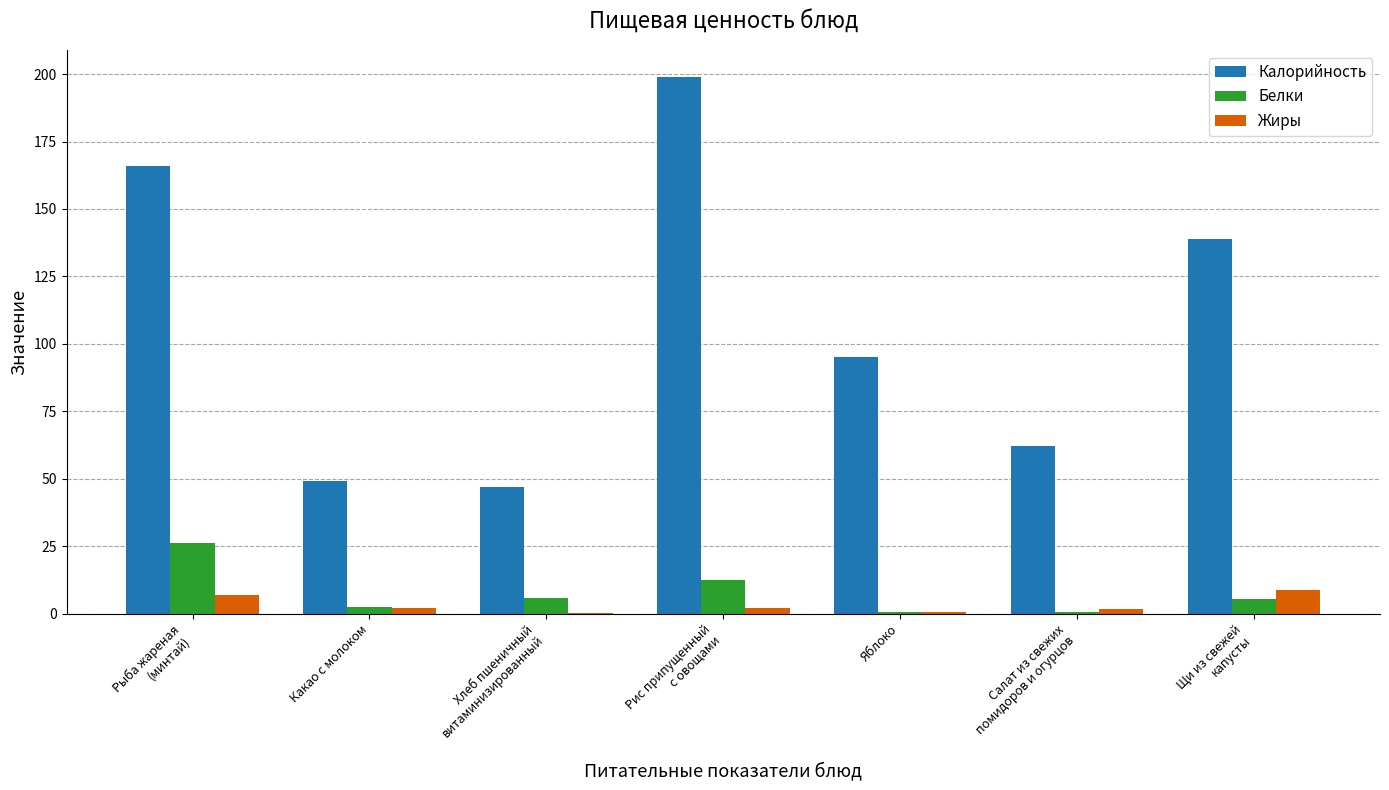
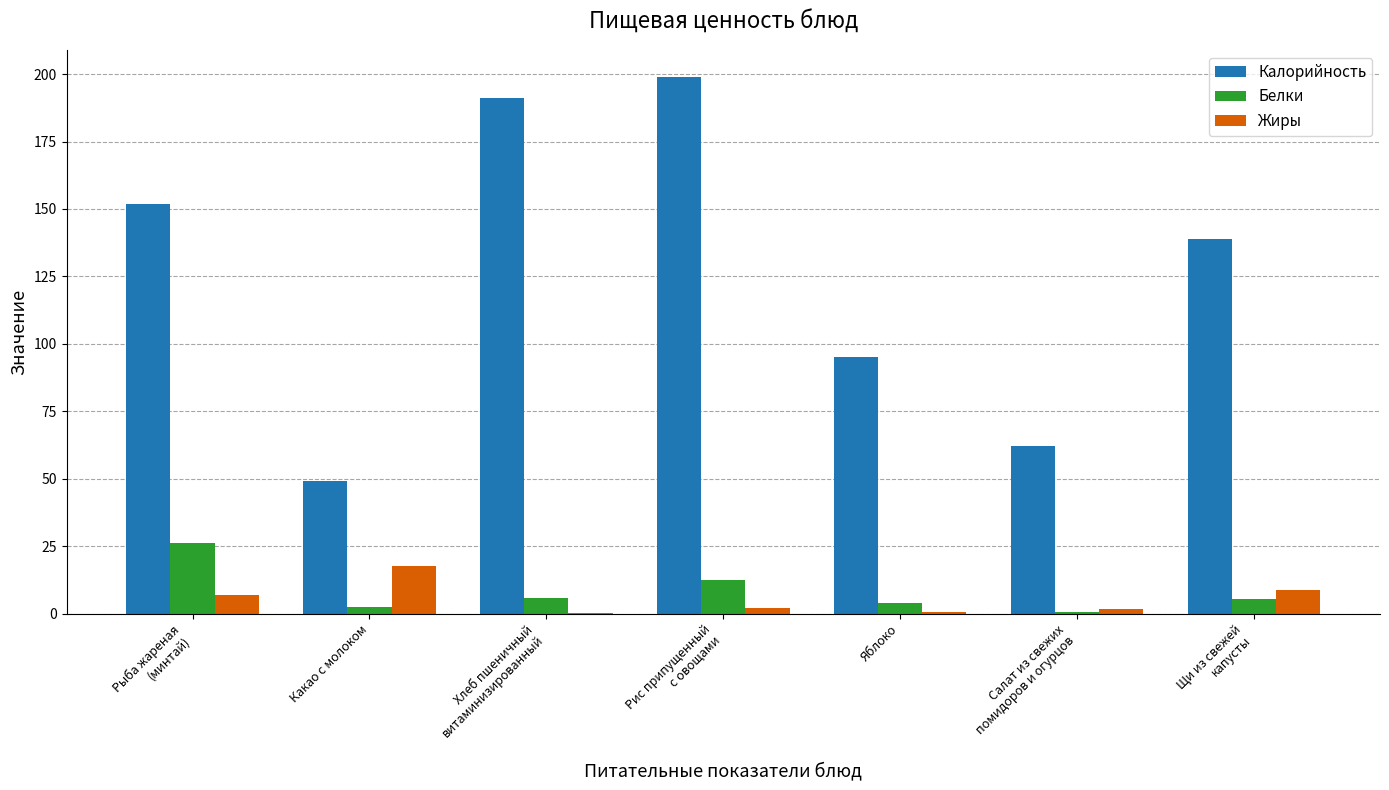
  {
    "Калорийность": {
-     "Рыба жареная (минтай)": 166,
+     "Рыба жареная (минтай)": 152,
      "Какао с молоком": 49,
-     "Хлеб пшеничный витаминизированный": 47,
+     "Хлеб пшеничный витаминизированный": 191,
      "Рис припущенный с овощами": 199,
      "Яблоко": 95,
      "Салат из свежих помидоров и огурцов": 62,
      "Щи из свежей капусты": 139
    },
    "Белки": {
      "Рыба жареная (минтай)": 26,
      "Какао с молоком": 2,
      "Хлеб пшеничный витаминизированный": 6,
      "Рис припущенный с овощами": 12,
-     "Яблоко": 1,
+     "Яблоко": 4,
      "Щи из свежей капусты": 5
    },
    "Жиры": {
      "Рыба жареная (минтай)": 7,
-     "Какао с молоком": 2,
+     "Какао с молоком": 18,
      "Рис припущенный с овощами": 2,
      "Салат из свежих помидоров и огурцов": 2,
      "Щи из свежей капусты": 9
    }
  }
